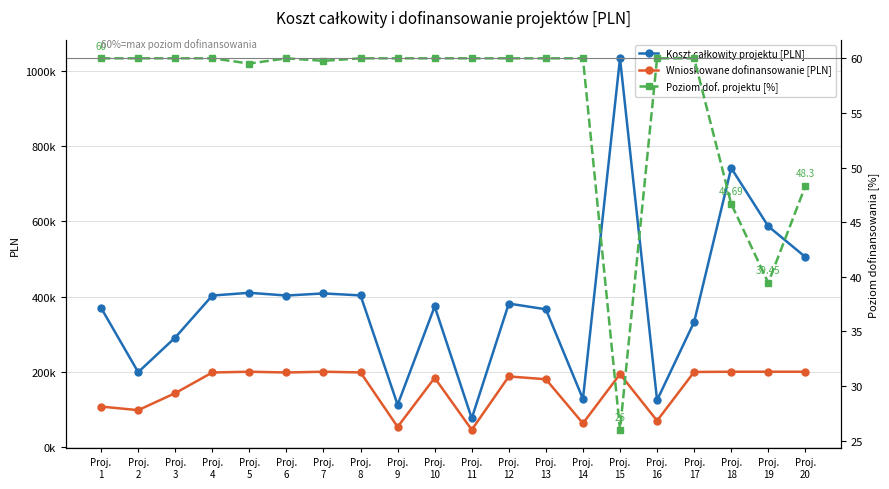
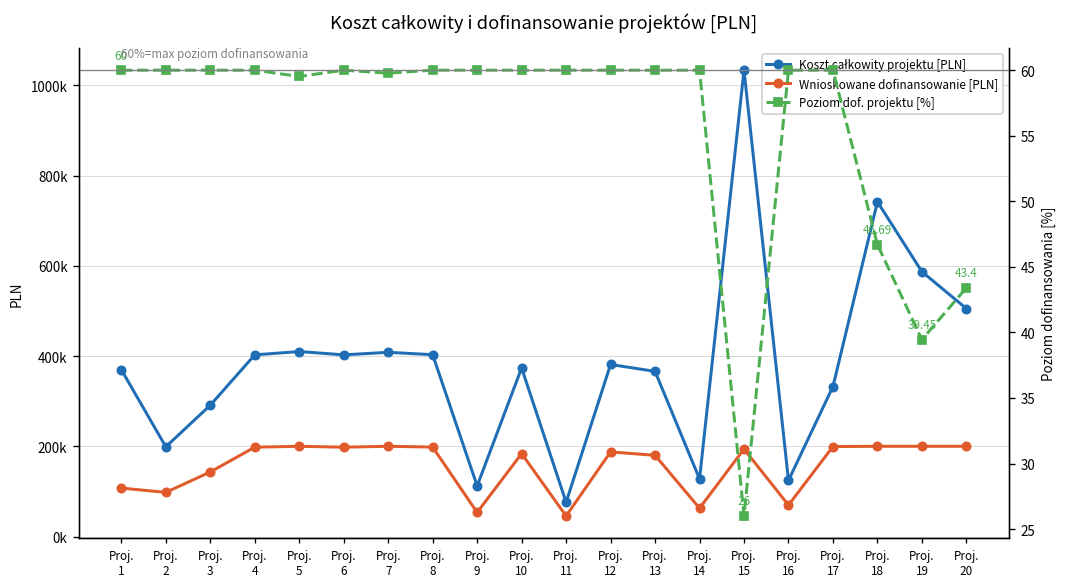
  {
    "Poziom dof. projektu [%]": {
      "Proj. 1": "60%=",
      "Proj. 2": "60%=",
      "Proj. 3": "60%=",
      "Proj. 4": "60%=",
      "Proj. 15": "26",
      "Proj. 18": "46.69",
      "Proj. 19": "39.45",
-     "Proj. 20": "48.3"
+     "Proj. 20": "43.4"
    }
  }
